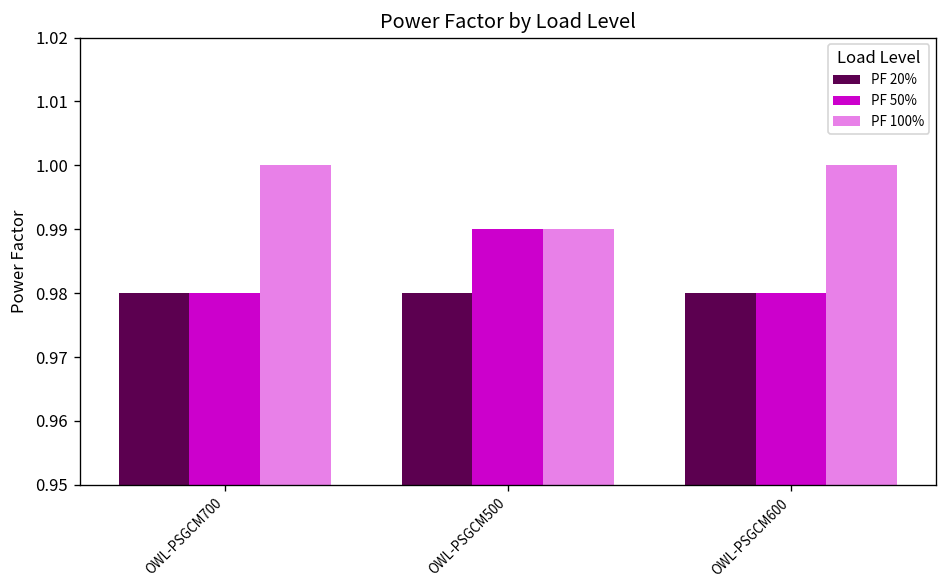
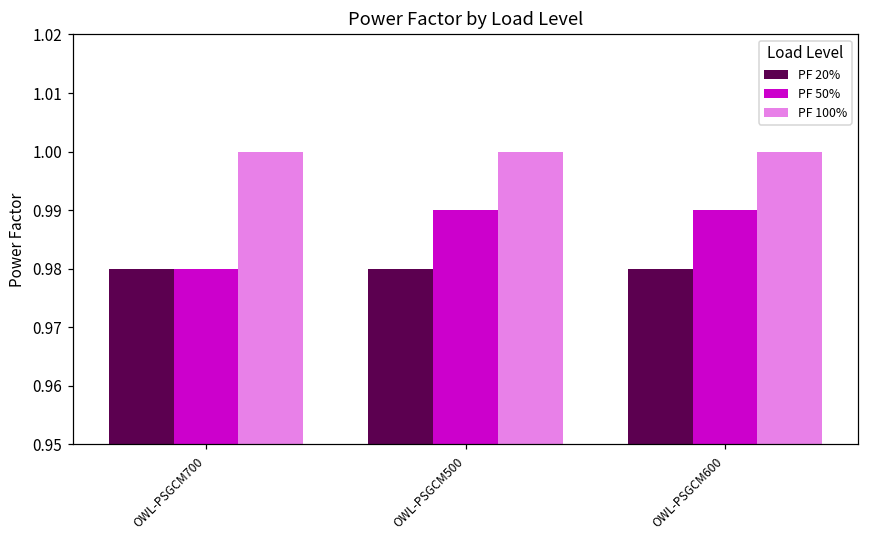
  {
    "PF 20%": {
      "OWL-PSGCM700": 0.98,
      "OWL-PSGCM500": 0.98,
      "OWL-PSGCM600": 0.98
    },
    "PF 50%": {
      "OWL-PSGCM700": 0.98,
      "OWL-PSGCM500": 0.99,
-     "OWL-PSGCM600": 0.98
+     "OWL-PSGCM600": 0.99
    },
    "PF 100%": {
      "OWL-PSGCM700": 1.00,
-     "OWL-PSGCM500": 0.99,
+     "OWL-PSGCM500": 1.00,
      "OWL-PSGCM600": 1.00
    }
  }
